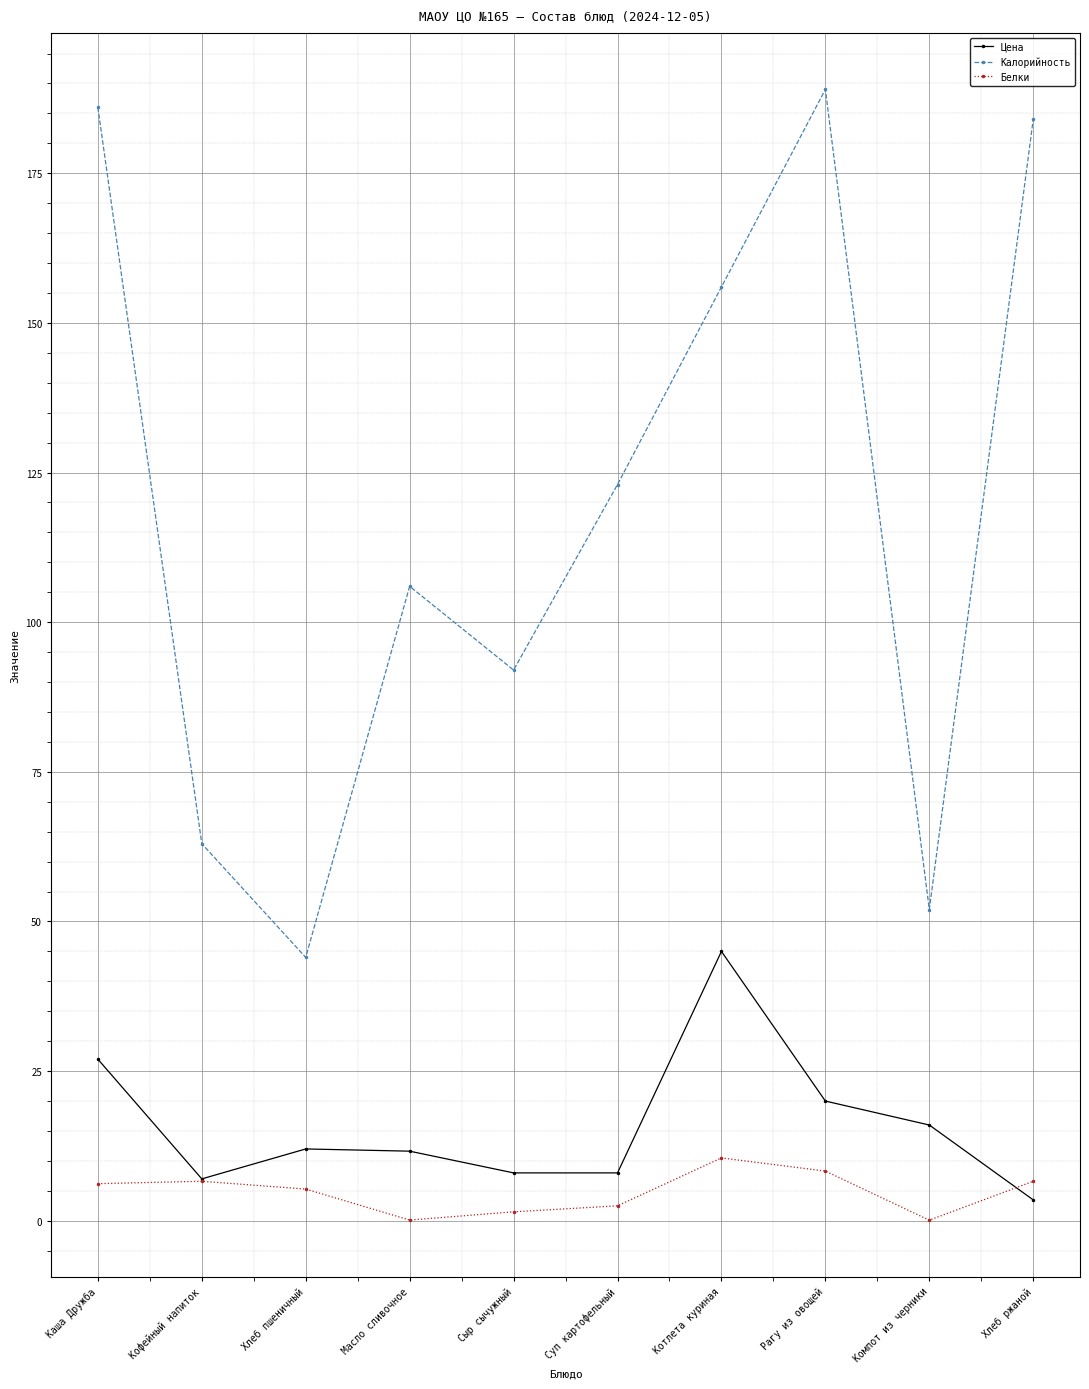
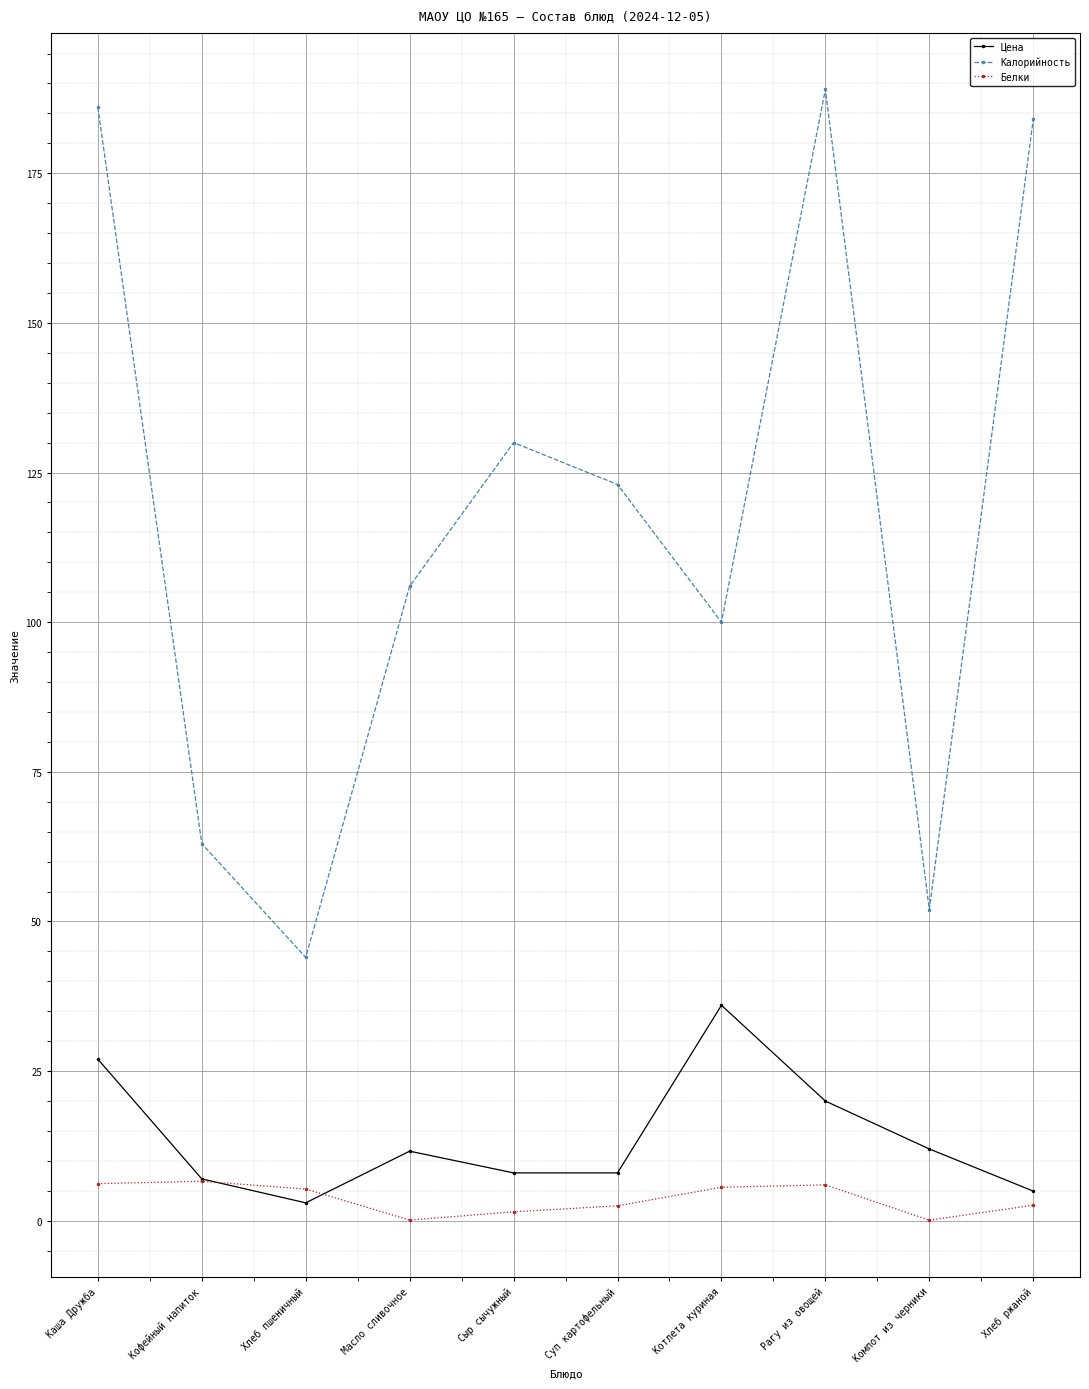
  {
    "Цена": {
      "Каша Дружба": 27,
-     "Хлеб пшеничный": 12,
+     "Хлеб пшеничный": 3,
      "Масло сливочное": 12,
      "Сыр сычужный": 8,
      "Суп картофельный": 8,
-     "Котлета куриная": 45,
+     "Котлета куриная": 36,
      "Рагу из овощей": 20,
-     "Компот из черники": 16,
-     "Хлеб ржаной": 3
+     "Компот из черники": 12,
+     "Хлеб ржаной": 5
    },
    "Калорийность": {
      "Каша Дружба": 186,
      "Кофейный напиток": 63,
      "Хлеб пшеничный": 44,
      "Масло сливочное": 106,
-     "Сыр сычужный": 92,
+     "Сыр сычужный": 130,
      "Суп картофельный": 123,
-     "Котлета куриная": 156,
+     "Котлета куриная": 100,
      "Рагу из овощей": 189,
      "Компот из черники": 52,
      "Хлеб ржаной": 184
    },
    "Белки": {
      "Каша Дружба": 6,
      "Хлеб пшеничный": 5,
      "Масло сливочное": 0,
      "Сыр сычужный": 2,
      "Суп картофельный": 3,
-     "Котлета куриная": 11,
-     "Рагу из овощей": 8,
+     "Котлета куриная": 6,
+     "Рагу из овощей": 6,
      "Компот из черники": 0,
-     "Хлеб ржаной": 7
+     "Хлеб ржаной": 3
    }
  }
